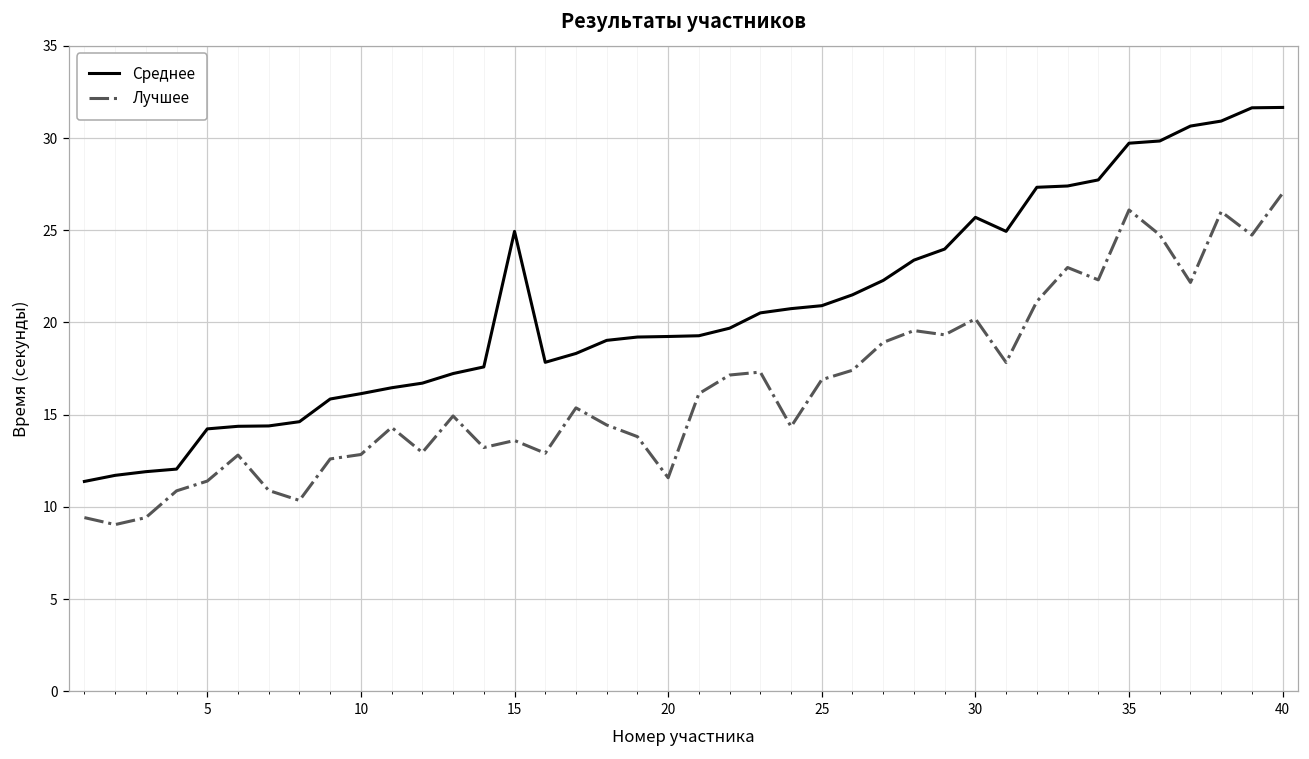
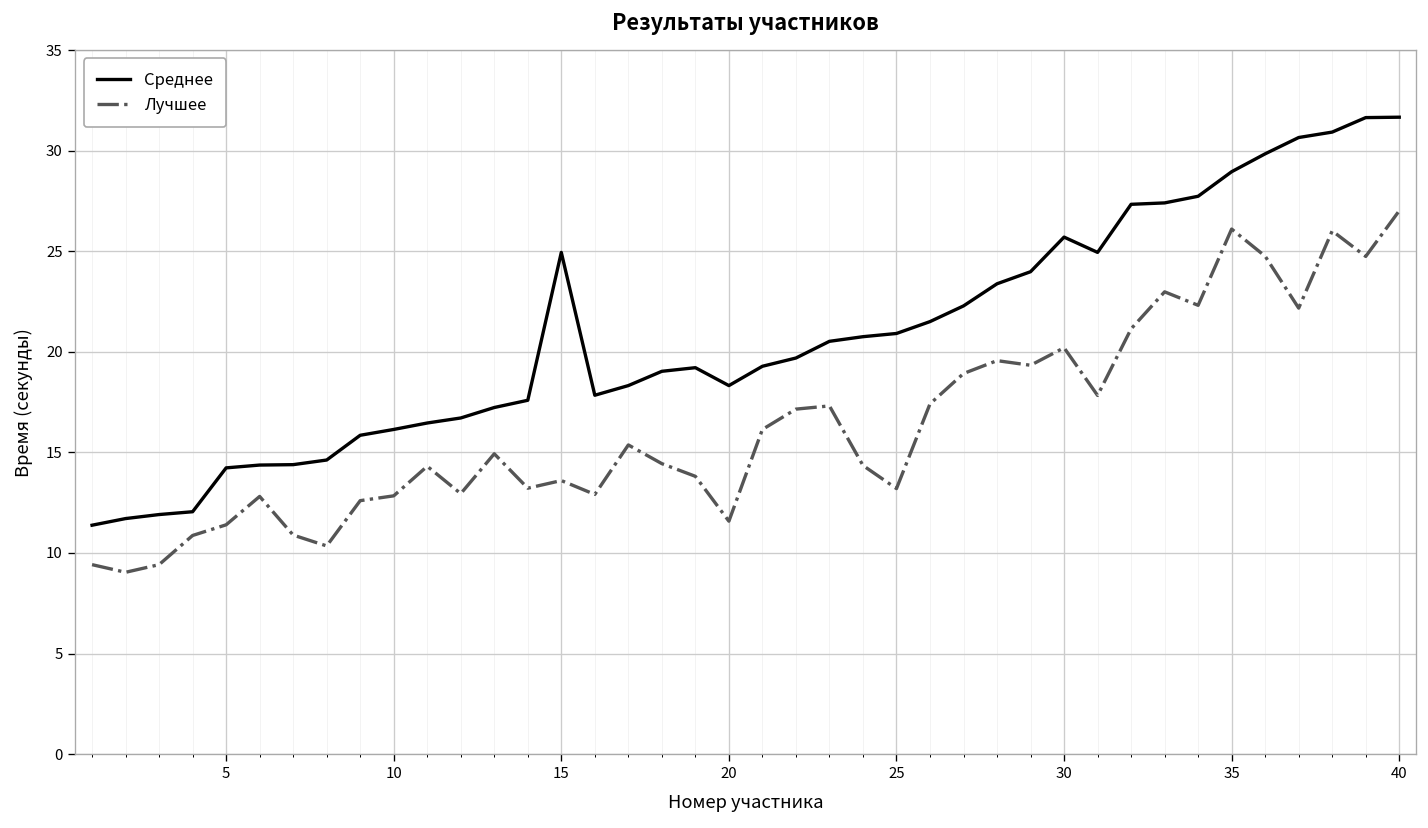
  {
    "Среднее": {
      "5": 14.2,
      "10": 16.1,
      "15": 24.9,
-     "20": 19.2,
+     "20": 18.3,
      "25": 20.9,
      "30": 25.7,
-     "35": 29.7,
+     "35": 29.0,
      "40": 31.7
    },
    "Лучшее": {
      "5": 11.4,
      "10": 12.8,
      "15": 13.6,
      "20": 11.6,
-     "25": 16.9,
+     "25": 13.2,
      "30": 20.2,
      "35": 26.1,
      "40": 27.0
    }
  }
